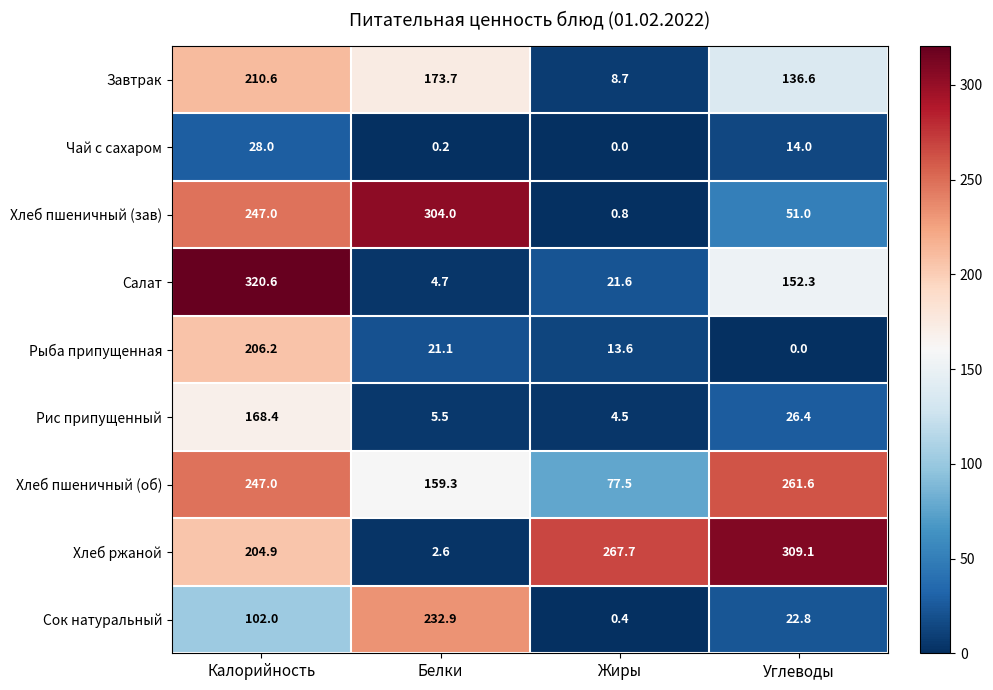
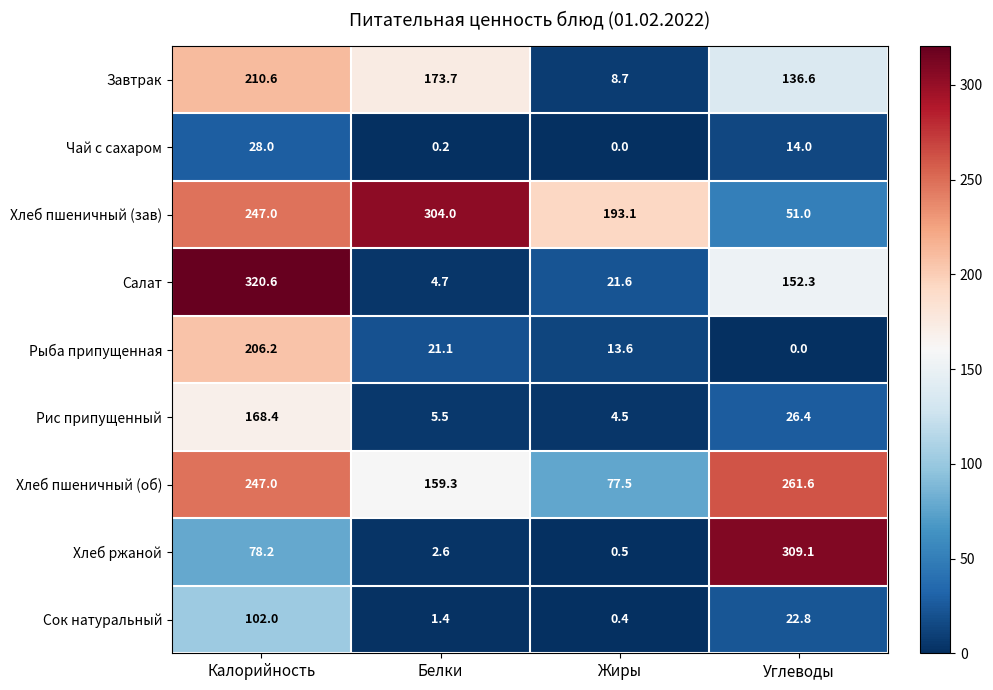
  {
    "Завтрак": {
      "Калорийность": 210.6,
      "Белки": 173.7,
      "Жиры": 8.7,
      "Углеводы": 136.6
    },
    "Чай с сахаром": {
      "Калорийность": 28.0,
      "Белки": 0.2,
      "Жиры": 0.0,
      "Углеводы": 14.0
    },
    "Хлеб пшеничный (зав)": {
      "Калорийность": 247.0,
      "Белки": 304.0,
-     "Жиры": 0.8,
+     "Жиры": 193.1,
      "Углеводы": 51.0
    },
    "Салат": {
      "Калорийность": 320.6,
      "Белки": 4.7,
      "Жиры": 21.6,
      "Углеводы": 152.3
    },
    "Рыба припущенная": {
      "Калорийность": 206.2,
      "Белки": 21.1,
      "Жиры": 13.6,
      "Углеводы": 0.0
    },
    "Рис припущенный": {
      "Калорийность": 168.4,
      "Белки": 5.5,
      "Жиры": 4.5,
      "Углеводы": 26.4
    },
    "Хлеб пшеничный (об)": {
      "Калорийность": 247.0,
      "Белки": 159.3,
      "Жиры": 77.5,
      "Углеводы": 261.6
    },
    "Хлеб ржаной": {
-     "Калорийность": 204.9,
+     "Калорийность": 78.2,
      "Белки": 2.6,
-     "Жиры": 267.7,
+     "Жиры": 0.5,
      "Углеводы": 309.1
    },
    "Сок натуральный": {
      "Калорийность": 102.0,
-     "Белки": 232.9,
+     "Белки": 1.4,
      "Жиры": 0.4,
      "Углеводы": 22.8
    }
  }
